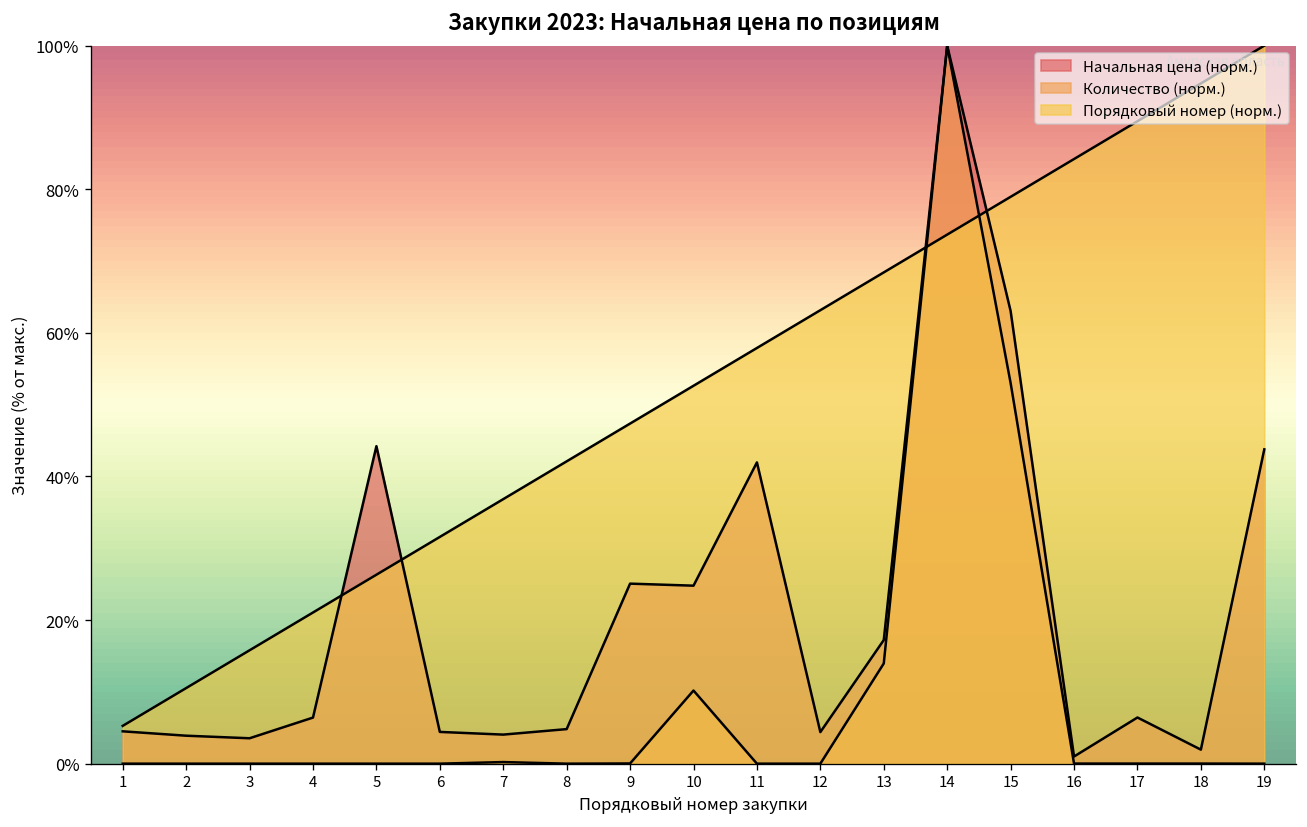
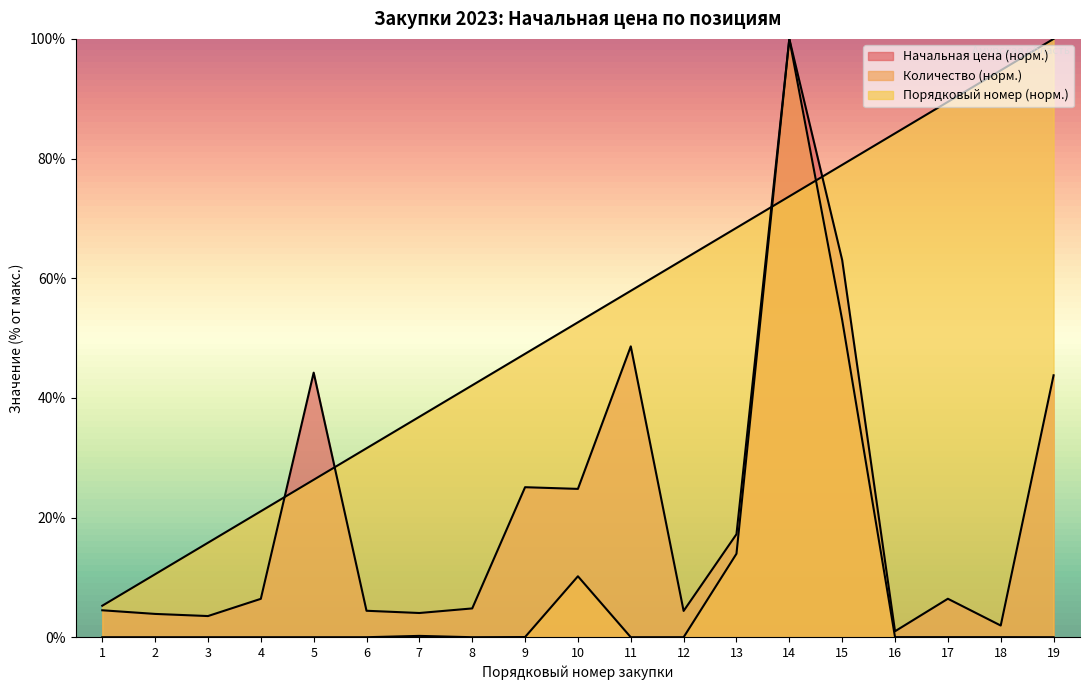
  {
    "Начальная цена (норм.)": {
      "1": "5%",
      "2": "4%",
      "3": "4%",
      "4": "6%",
      "5": "44%",
      "6": "4%",
      "7": "4%",
      "8": "5%",
      "9": "25%",
      "10": "25%",
-     "11": "42%",
+     "11": "49%",
      "12": "4%",
      "13": "17%",
      "15": "63%",
      "16": "1%",
      "17": "6%",
      "18": "2%",
      "19": "44%"
    }
  }
